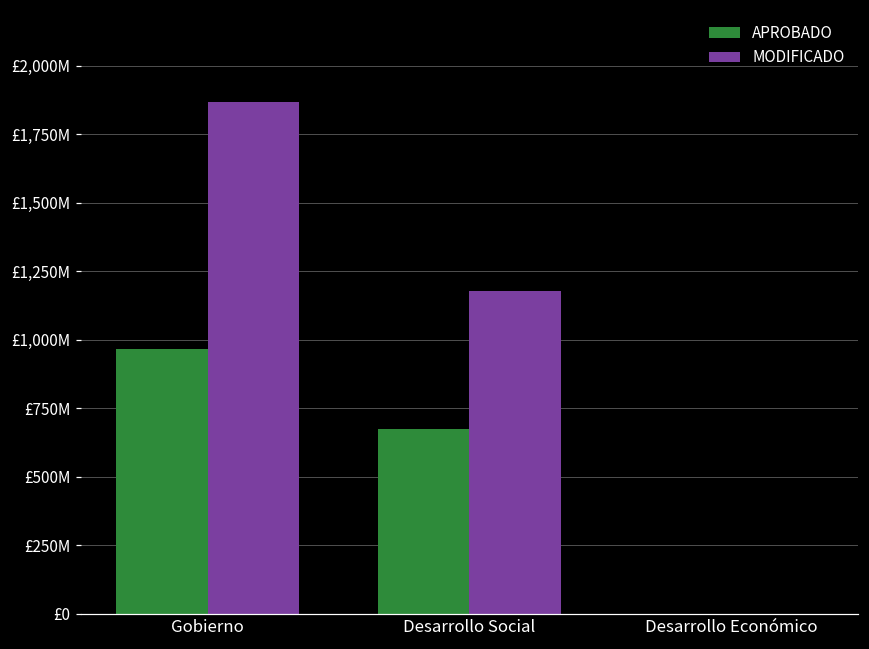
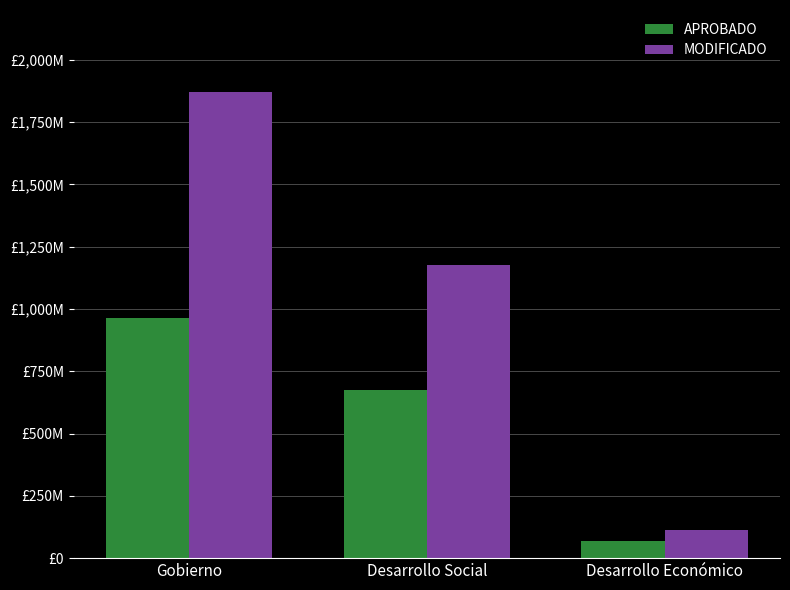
  {
    "APROBADO": {
      "Gobierno": "£960,000,000",
      "Desarrollo Social": "£670,000,000",
-     "Desarrollo Económico": "£0"
+     "Desarrollo Económico": "£70,000,000"
    },
    "MODIFICADO": {
      "Gobierno": "£1,870,000,000",
      "Desarrollo Social": "£1,180,000,000",
-     "Desarrollo Económico": "£0"
+     "Desarrollo Económico": "£110,000,000"
    }
  }
